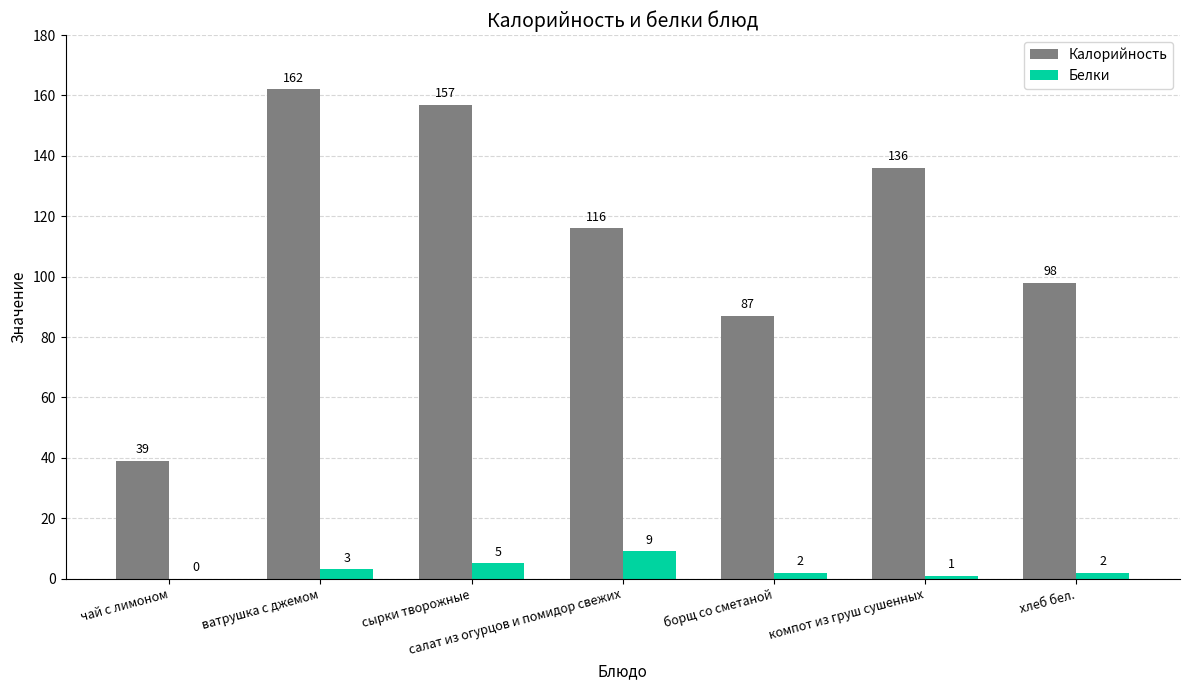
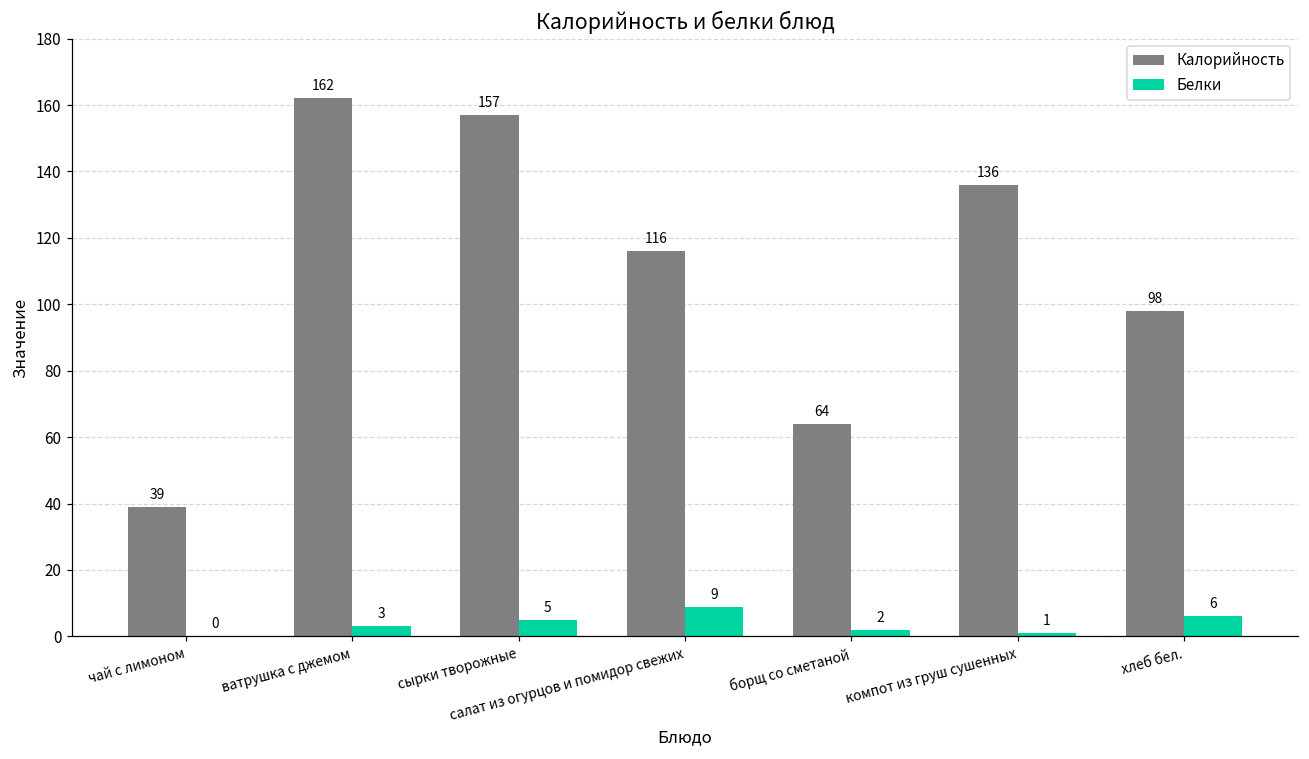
  {
    "Калорийность": {
      "чай с лимоном": 39,
      "ватрушка с джемом": 162,
      "сырки творожные": 157,
      "салат из огурцов и помидор свежих": 116,
-     "борщ со сметаной": 87,
+     "борщ со сметаной": 64,
      "компот из груш сушенных": 136,
      "хлеб бел.": 98
    },
    "Белки": {
      "чай с лимоном": 0,
      "ватрушка с джемом": 3,
      "сырки творожные": 5,
      "салат из огурцов и помидор свежих": 9,
      "борщ со сметаной": 2,
      "компот из груш сушенных": 1,
-     "хлеб бел.": 2
+     "хлеб бел.": 6
    }
  }
